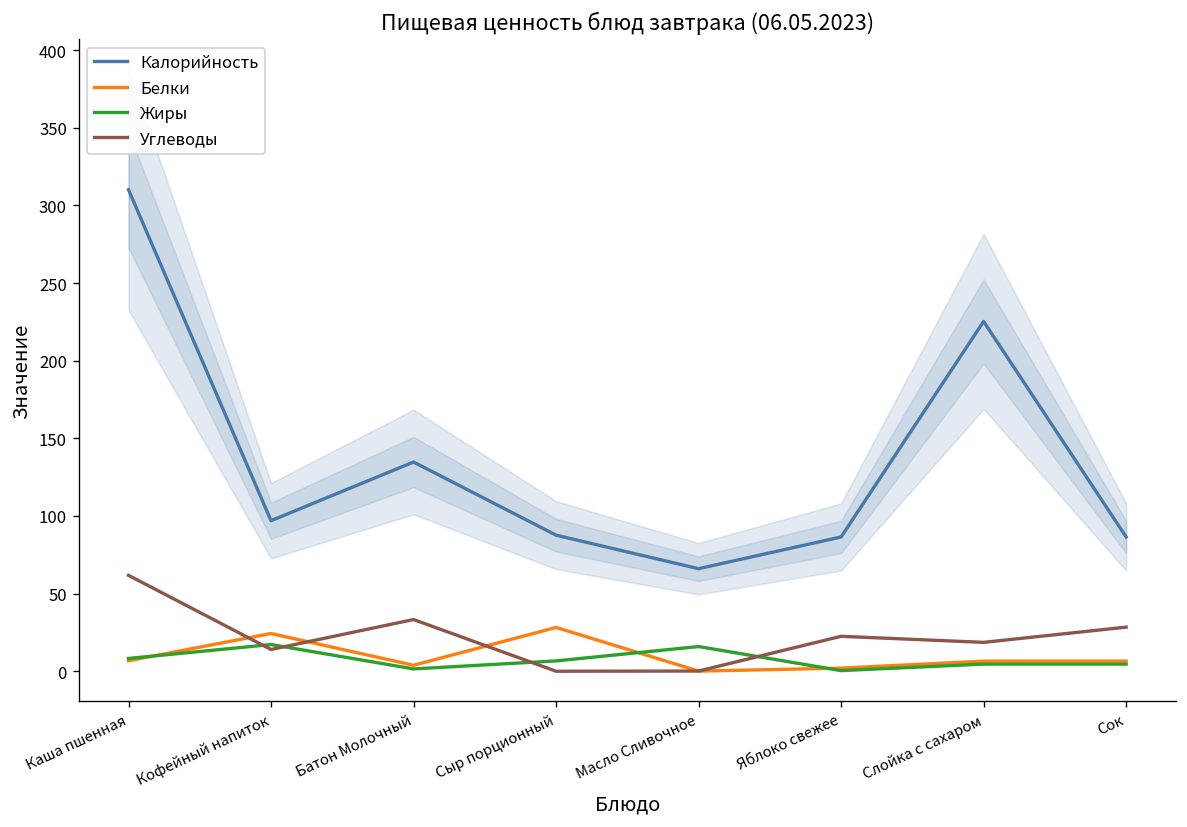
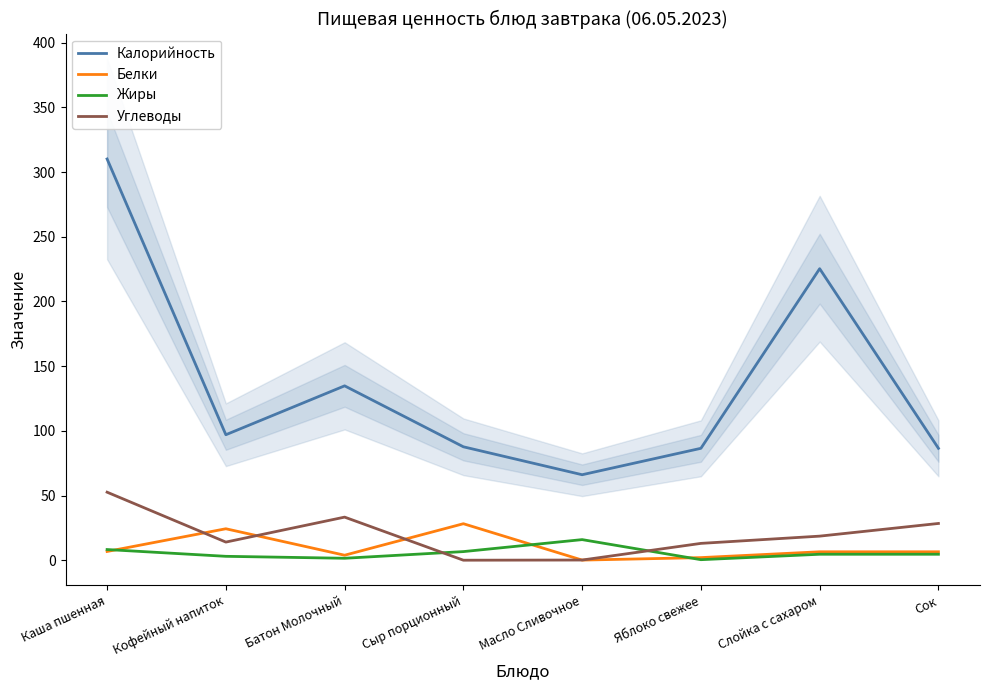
  {
    "Белки": {
      "Кофейный напиток": 24,
      "Батон Молочный": 4,
      "Сыр порционный": 28
    },
    "Жиры": {
-     "Кофейный напиток": 17,
+     "Кофейный напиток": 3,
      "Батон Молочный": 2,
      "Сыр порционный": 7,
      "Масло Сливочное": 16
    },
    "Углеводы": {
-     "Каша пшенная": 62,
+     "Каша пшенная": 53,
      "Кофейный напиток": 14,
      "Батон Молочный": 33,
      "Сыр порционный": 0,
-     "Яблоко свежее": 23,
+     "Яблоко свежее": 13,
      "Слойка с сахаром": 19,
      "Сок": 28
    }
  }
